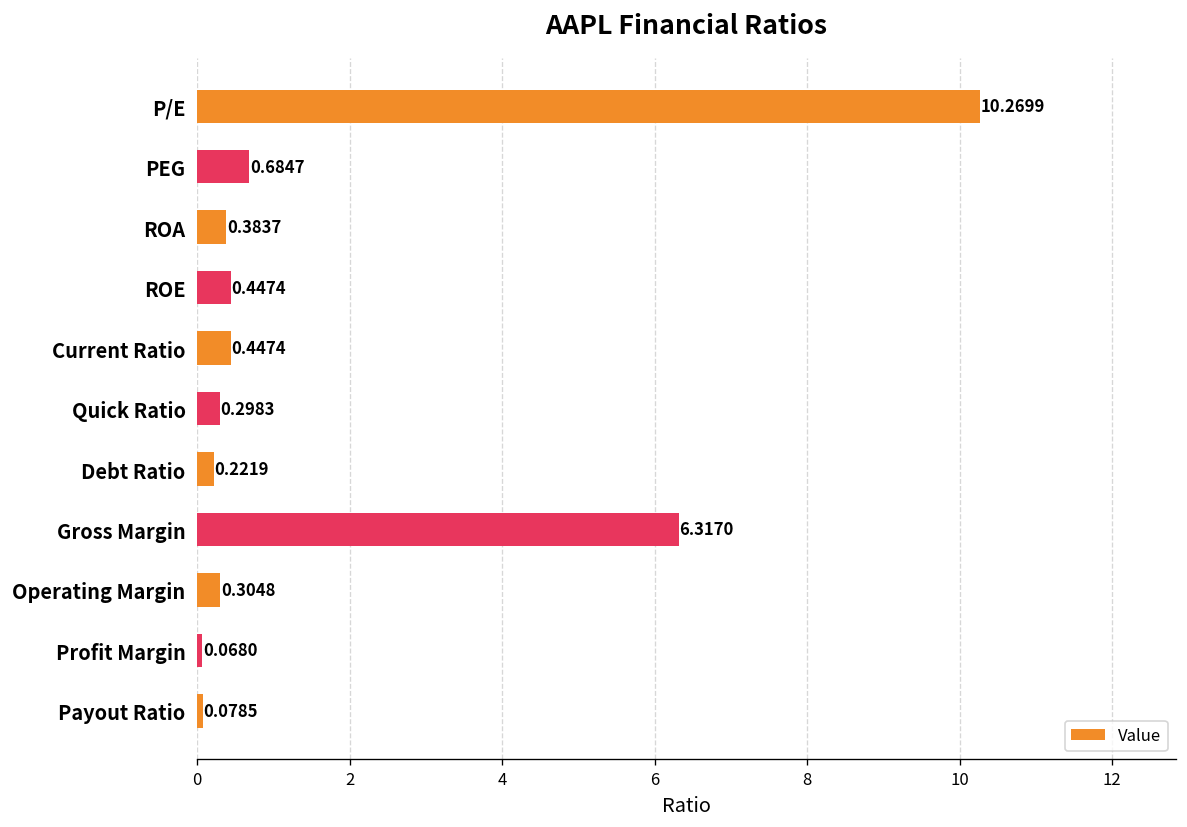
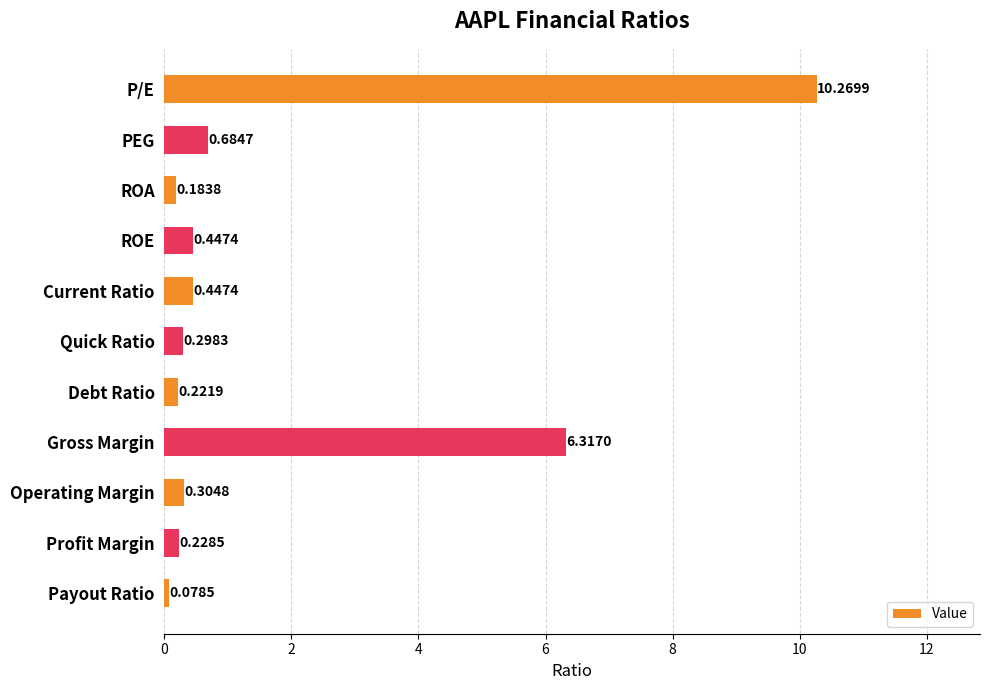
  {
    "P/E": 10.2699,
    "PEG": 0.6847,
-   "ROA": 0.3837,
+   "ROA": 0.1838,
    "ROE": 0.4474,
    "Current Ratio": 0.4474,
    "Quick Ratio": 0.2983,
    "Debt Ratio": 0.2219,
    "Gross Margin": 6.3170,
    "Operating Margin": 0.3048,
-   "Profit Margin": 0.0680,
+   "Profit Margin": 0.2285,
    "Payout Ratio": 0.0785
  }
